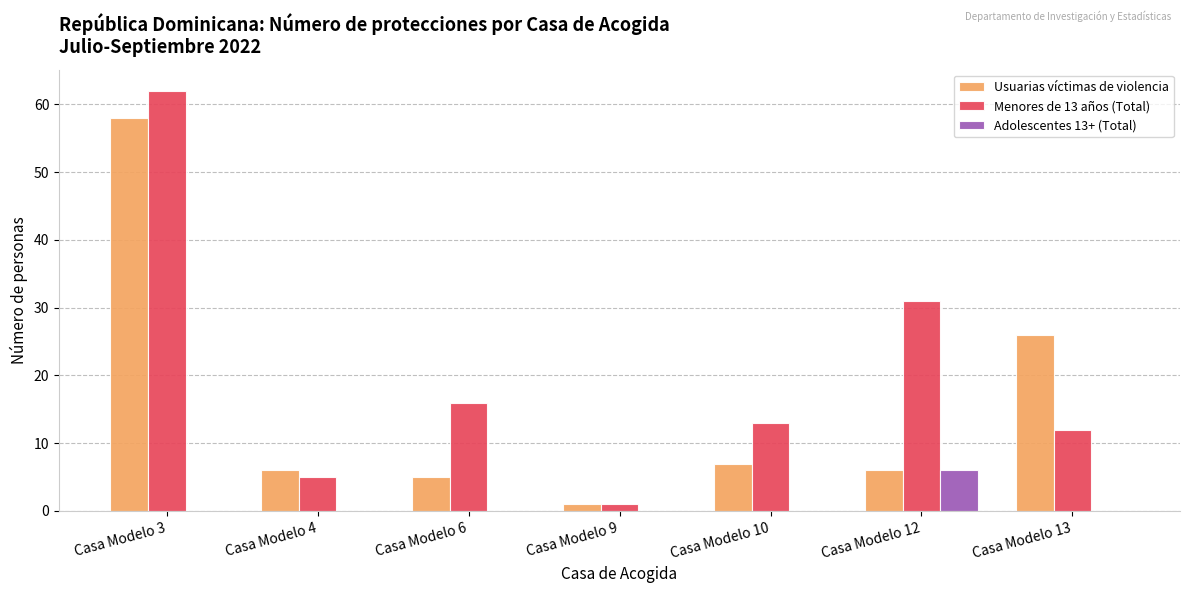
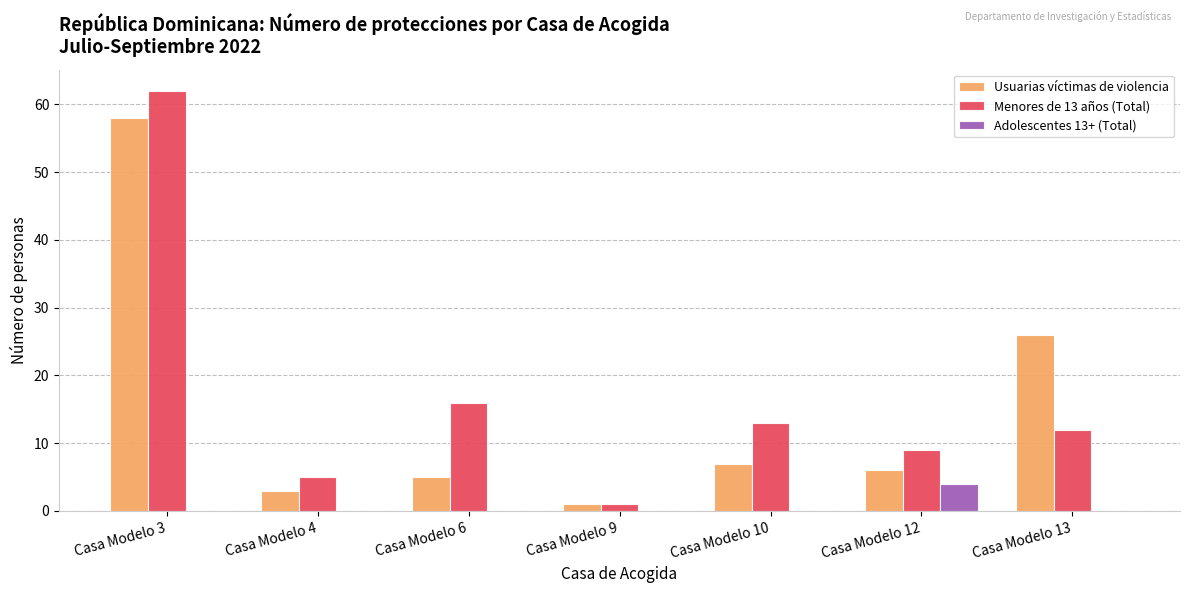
  {
    "Usuarias víctimas de violencia": {
      "Casa Modelo 3": 58,
-     "Casa Modelo 4": 6,
+     "Casa Modelo 4": 3,
      "Casa Modelo 6": 5,
      "Casa Modelo 9": 1,
      "Casa Modelo 10": 7,
      "Casa Modelo 12": 6,
      "Casa Modelo 13": 26
    },
    "Menores de 13 años (Total)": {
      "Casa Modelo 3": 62,
      "Casa Modelo 4": 5,
      "Casa Modelo 6": 16,
      "Casa Modelo 9": 1,
      "Casa Modelo 10": 13,
-     "Casa Modelo 12": 31,
+     "Casa Modelo 12": 9,
      "Casa Modelo 13": 12
    },
    "Adolescentes 13+ (Total)": {
      "Casa Modelo 3": 0,
      "Casa Modelo 4": 0,
      "Casa Modelo 6": 0,
      "Casa Modelo 9": 0,
      "Casa Modelo 10": 0,
-     "Casa Modelo 12": 6,
+     "Casa Modelo 12": 4,
      "Casa Modelo 13": 0
    }
  }
